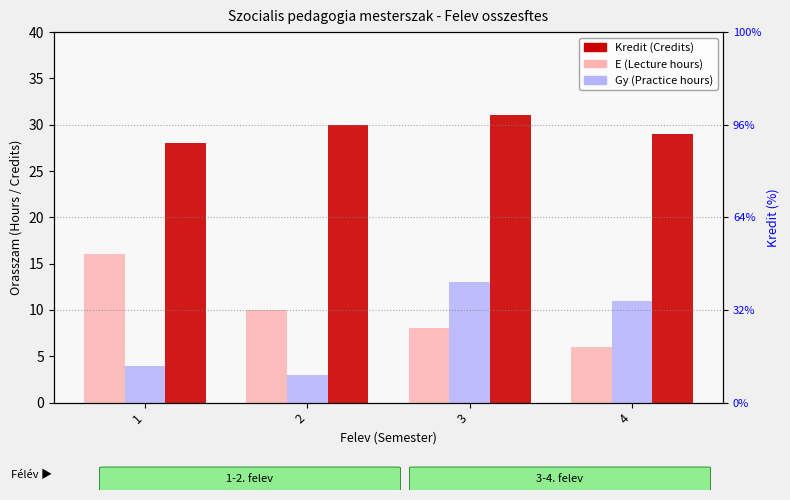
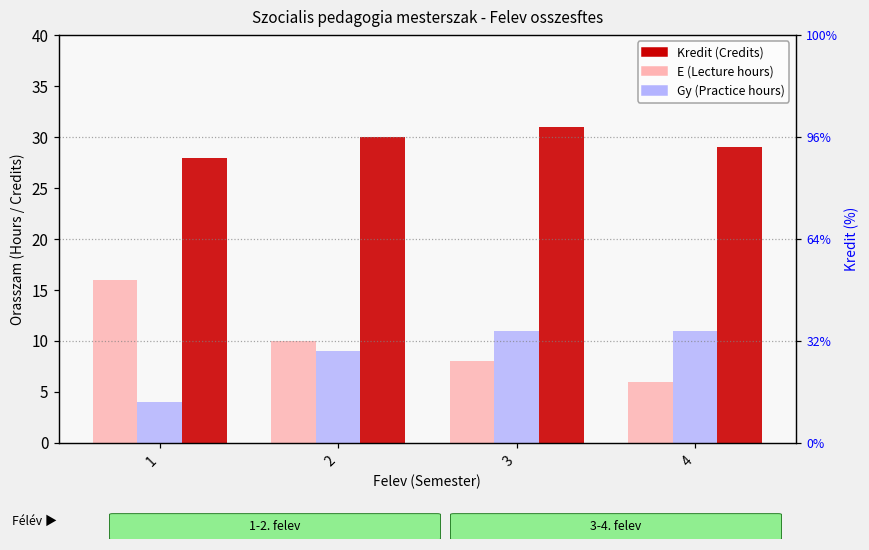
  {
    "E (Lecture hours)": {
      "1": 16,
      "2": 10,
      "3": 8,
      "4": 6
    },
    "Gy (Practice hours)": {
      "1": 4,
-     "2": 3,
-     "3": 13,
+     "2": 9,
+     "3": 11,
      "4": 11
    },
    "Kredit (Credits)": {
      "1": 28,
      "2": 30,
      "3": 31,
      "4": 29
    }
  }
